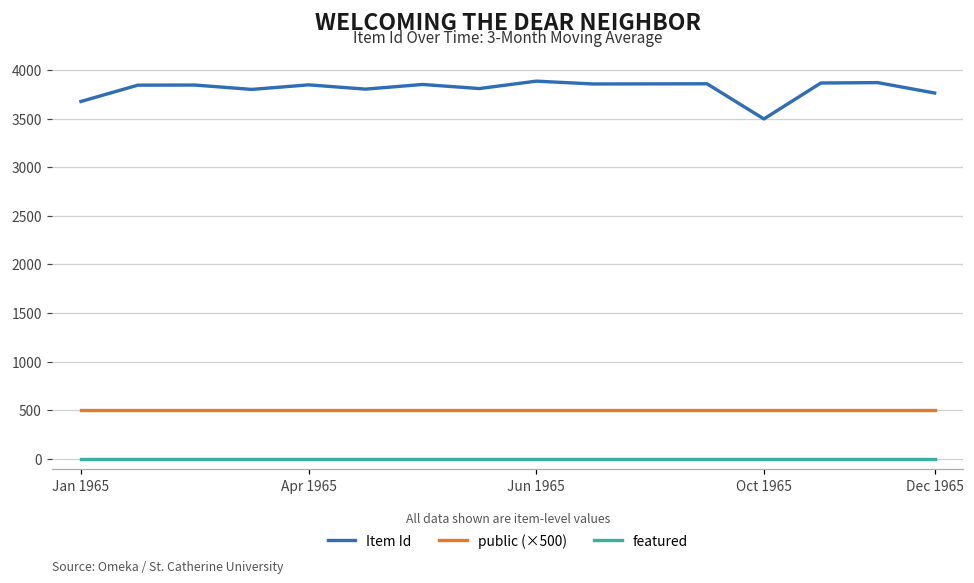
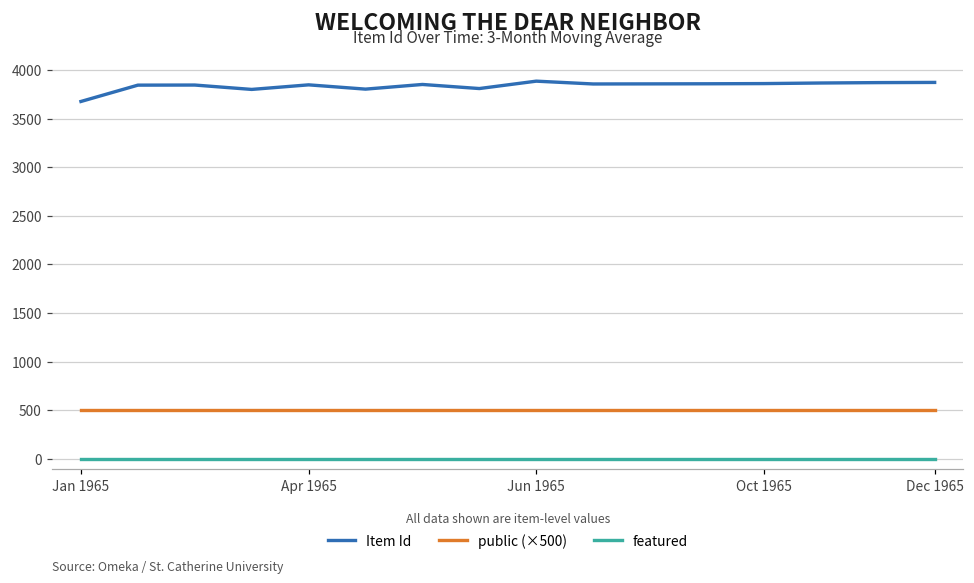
  {
    "Item Id": {
      "Jan 1965": 3700,
      "Apr 1965": 3800,
      "Jun 1965": 3900,
-     "Oct 1965": 3500,
-     "Dec 1965": 3800
+     "Oct 1965": 3900,
+     "Dec 1965": 3900
    },
    "public (×500)": {
      "Jan 1965": 500,
      "Apr 1965": 500,
      "Jun 1965": 500,
      "Oct 1965": 500,
      "Dec 1965": 500
    },
    "featured": {
      "Jan 1965": 0,
      "Apr 1965": 0,
      "Jun 1965": 0,
      "Oct 1965": 0,
      "Dec 1965": 0
    }
  }
